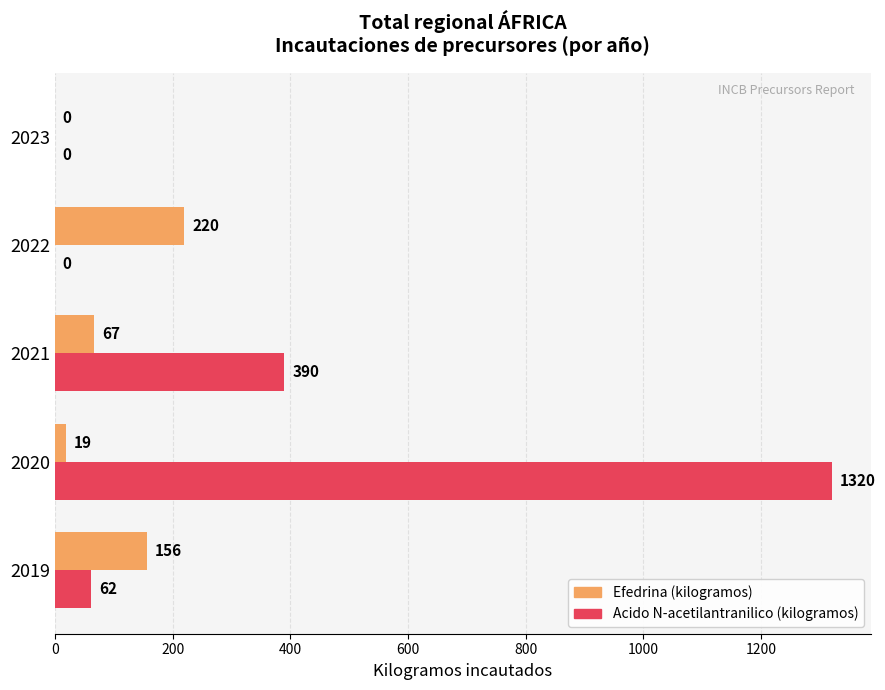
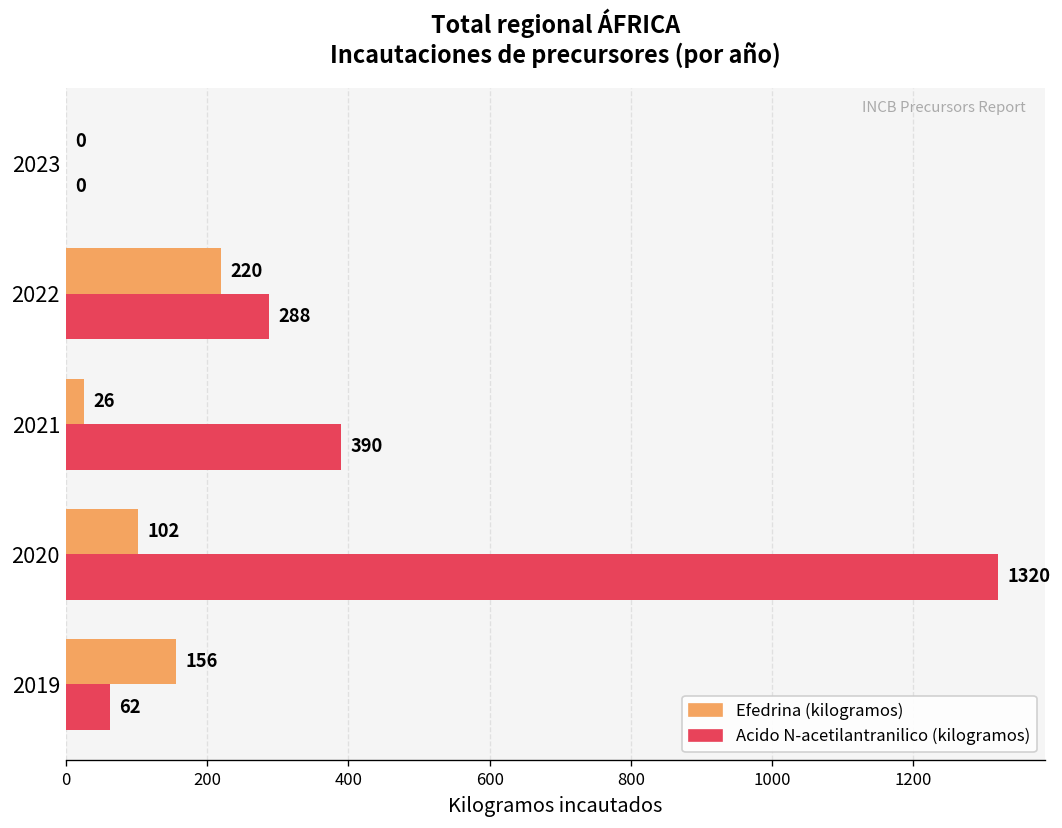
  {
    "Efedrina (kilogramos)": {
      "2023": 0,
      "2022": 220,
-     "2021": 67,
-     "2020": 19,
+     "2021": 26,
+     "2020": 102,
      "2019": 156
    },
    "Acido N-acetilantranilico (kilogramos)": {
      "2023": 0,
-     "2022": 0,
+     "2022": 288,
      "2021": 390,
      "2020": 1320,
      "2019": 62
    }
  }
